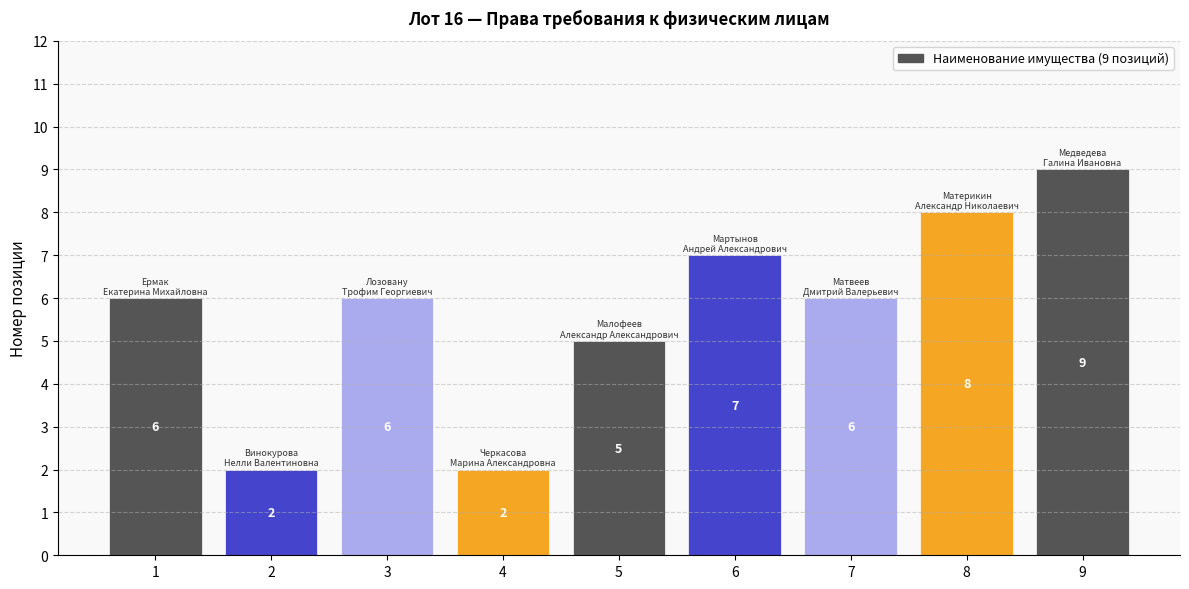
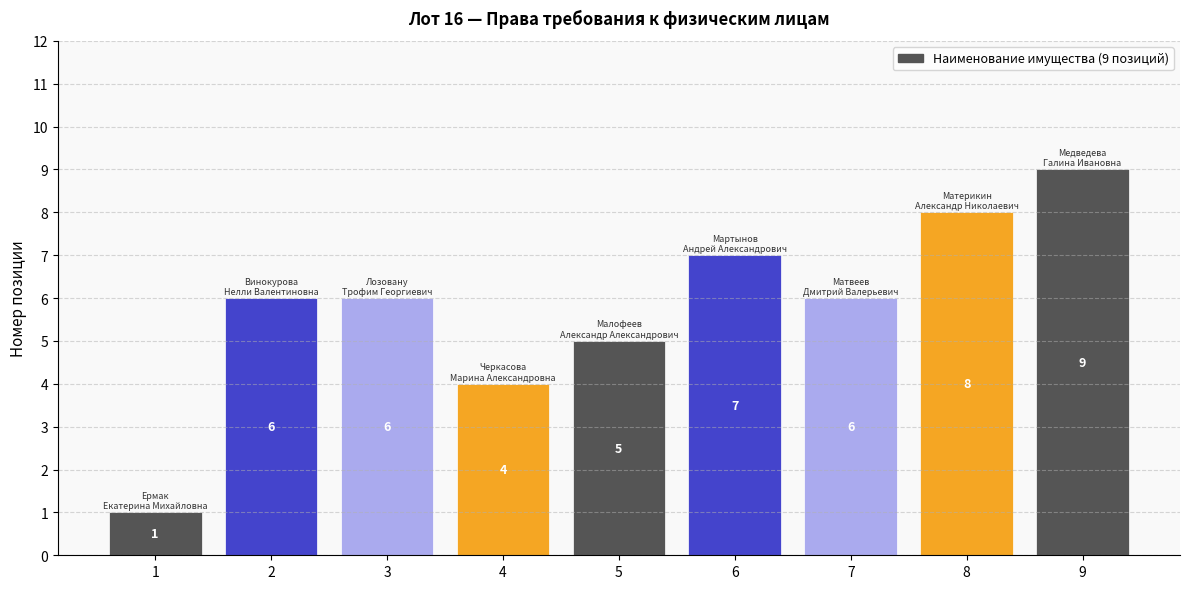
  {
-   "1": 6,
-   "2": 2,
+   "1": 1,
+   "2": 6,
    "3": 6,
-   "4": 2,
+   "4": 4,
    "5": 5,
    "6": 7,
    "7": 6,
    "8": 8,
    "9": 9
  }
